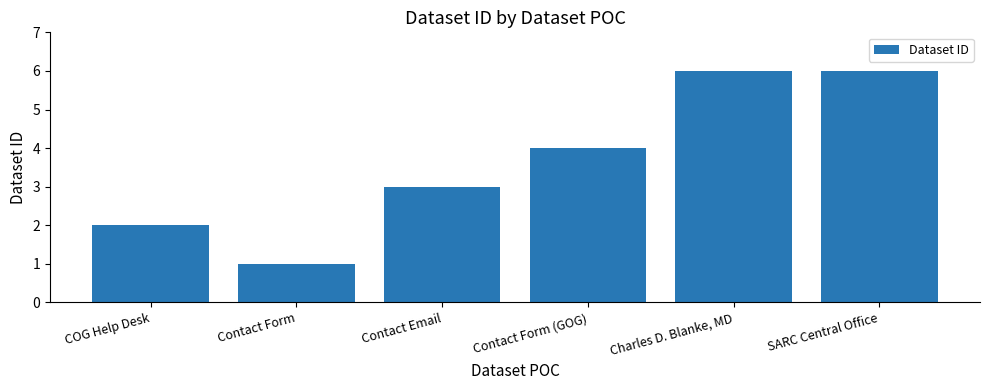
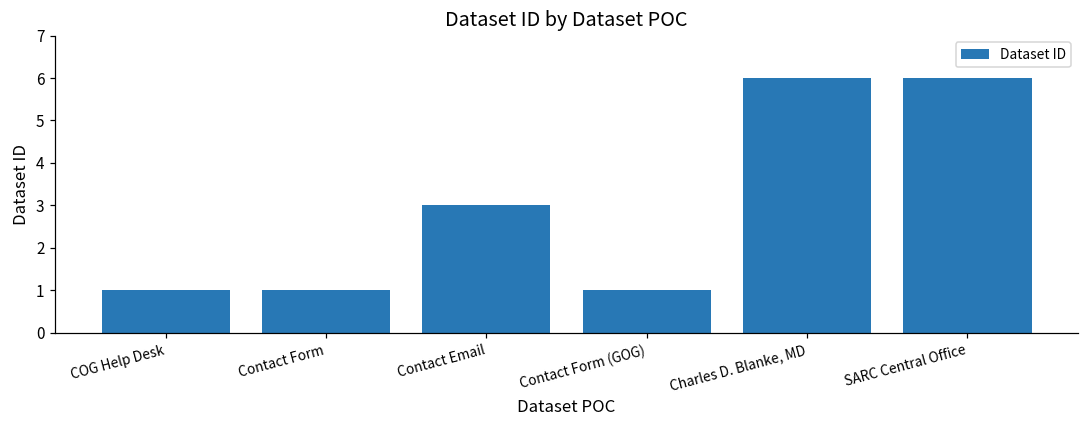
  {
-   "COG Help Desk": 2,
+   "COG Help Desk": 1,
    "Contact Form": 1,
    "Contact Email": 3,
-   "Contact Form (GOG)": 4,
+   "Contact Form (GOG)": 1,
    "Charles D. Blanke, MD": 6,
    "SARC Central Office": 6
  }
